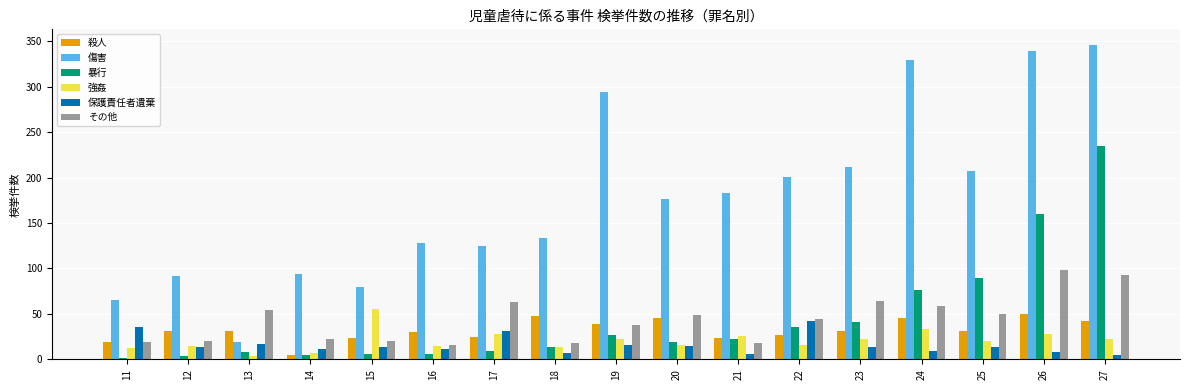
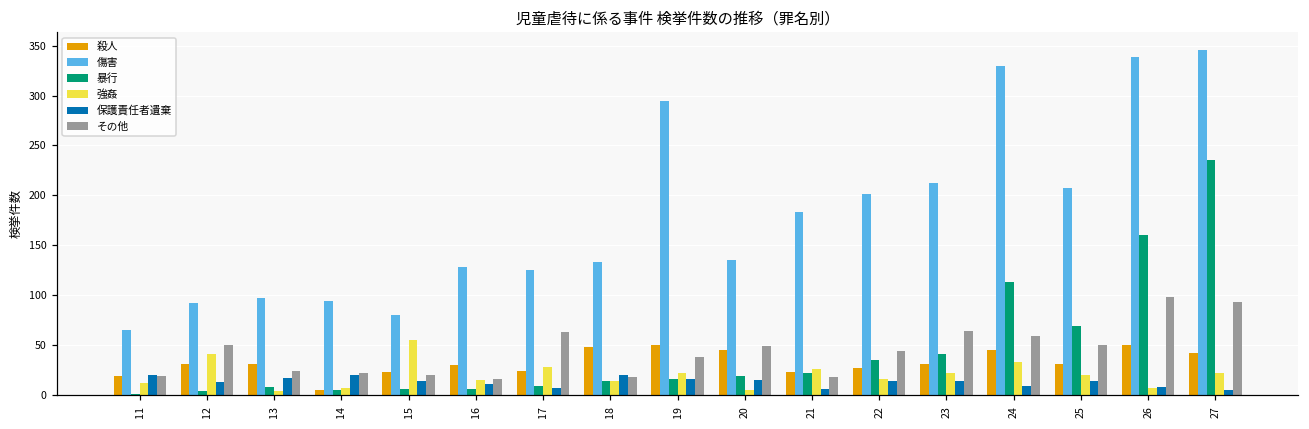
  {
    "殺人": {
      "11": 20,
      "12": 30,
      "13": 30,
      "14": 10,
      "15": 20,
      "16": 30,
      "17": 20,
      "18": 50,
-     "19": 40,
+     "19": 50,
      "20": 50,
      "21": 20,
      "22": 30,
      "23": 30,
      "24": 50,
      "25": 30,
      "26": 50,
      "27": 40
    },
    "傷害": {
      "11": 70,
      "12": 90,
-     "13": 20,
+     "13": 100,
      "14": 90,
      "15": 80,
      "16": 130,
      "17": 130,
      "18": 130,
      "19": 290,
-     "20": 180,
+     "20": 140,
      "21": 180,
      "22": 200,
      "23": 210,
      "24": 330,
      "25": 210,
      "26": 340,
      "27": 350
    },
    "暴行": {
      "12": 0,
      "13": 10,
      "14": 10,
      "15": 10,
      "16": 10,
      "17": 10,
      "18": 10,
-     "19": 30,
+     "19": 20,
      "20": 20,
      "21": 20,
      "22": 40,
      "23": 40,
-     "24": 80,
-     "25": 90,
+     "24": 110,
+     "25": 70,
      "26": 160,
      "27": 240
    },
    "強姦": {
      "11": 10,
-     "12": 20,
+     "12": 40,
      "13": 0,
      "14": 10,
      "15": 60,
      "16": 20,
      "17": 30,
      "18": 10,
      "19": 20,
-     "20": 20,
+     "20": 10,
      "21": 30,
      "22": 20,
      "23": 20,
      "24": 30,
      "25": 20,
-     "26": 30,
+     "26": 10,
      "27": 20
    },
    "保護責任者遺棄": {
-     "11": 40,
+     "11": 20,
      "12": 10,
      "13": 20,
-     "14": 10,
+     "14": 20,
      "15": 10,
      "16": 10,
-     "17": 30,
-     "18": 10,
+     "17": 10,
+     "18": 20,
      "19": 20,
      "20": 20,
      "21": 10,
-     "22": 40,
+     "22": 10,
      "23": 10,
      "24": 10,
      "25": 10,
      "26": 10,
      "27": 10
    },
    "その他": {
      "11": 20,
-     "12": 20,
-     "13": 50,
+     "12": 50,
+     "13": 20,
      "14": 20,
      "15": 20,
      "16": 20,
      "17": 60,
      "18": 20,
      "19": 40,
      "20": 50,
      "21": 20,
      "22": 40,
      "23": 60,
      "24": 60,
      "25": 50,
      "26": 100,
      "27": 90
    }
  }
